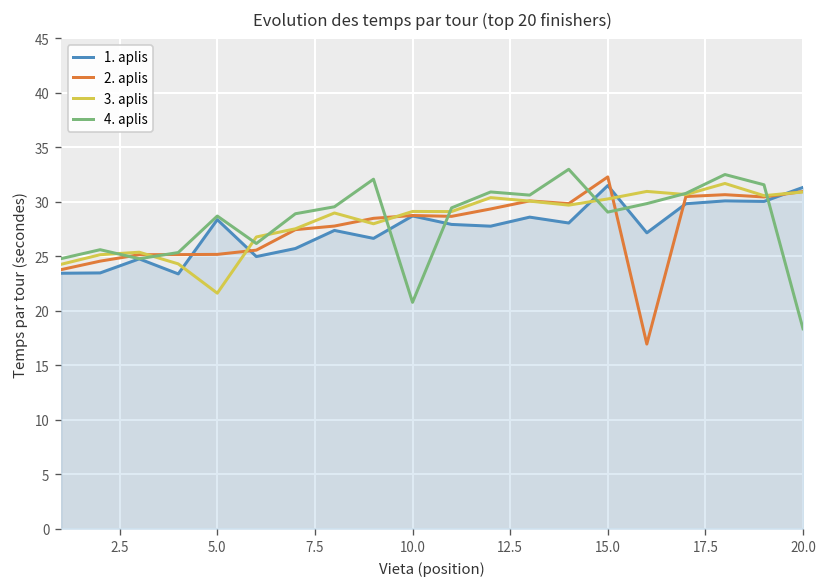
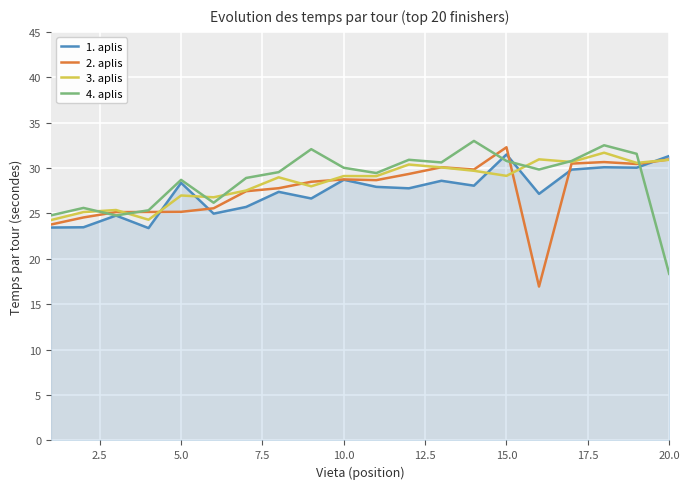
  {
    "1. aplis": {
      "5.0": 28,
      "15.0": 32,
      "20.0": 31
    },
    "2. aplis": {
      "5.0": 25,
      "15.0": 32
    },
    "3. aplis": {
-     "5.0": 22,
+     "5.0": 27,
      "10.0": 29,
-     "15.0": 30
+     "15.0": 29
    },
    "4. aplis": {
      "5.0": 29,
-     "10.0": 21,
-     "15.0": 29,
+     "10.0": 30,
+     "15.0": 31,
      "20.0": 18
    }
  }
